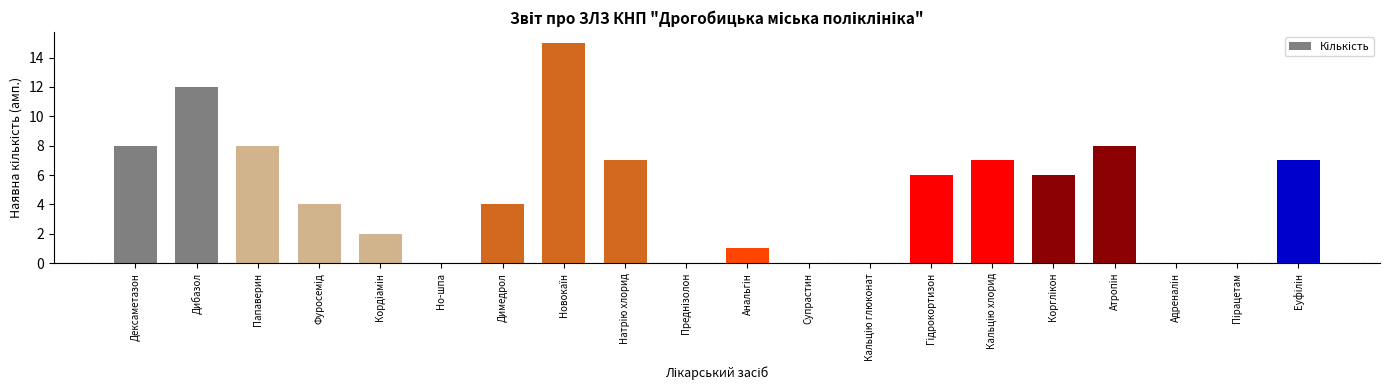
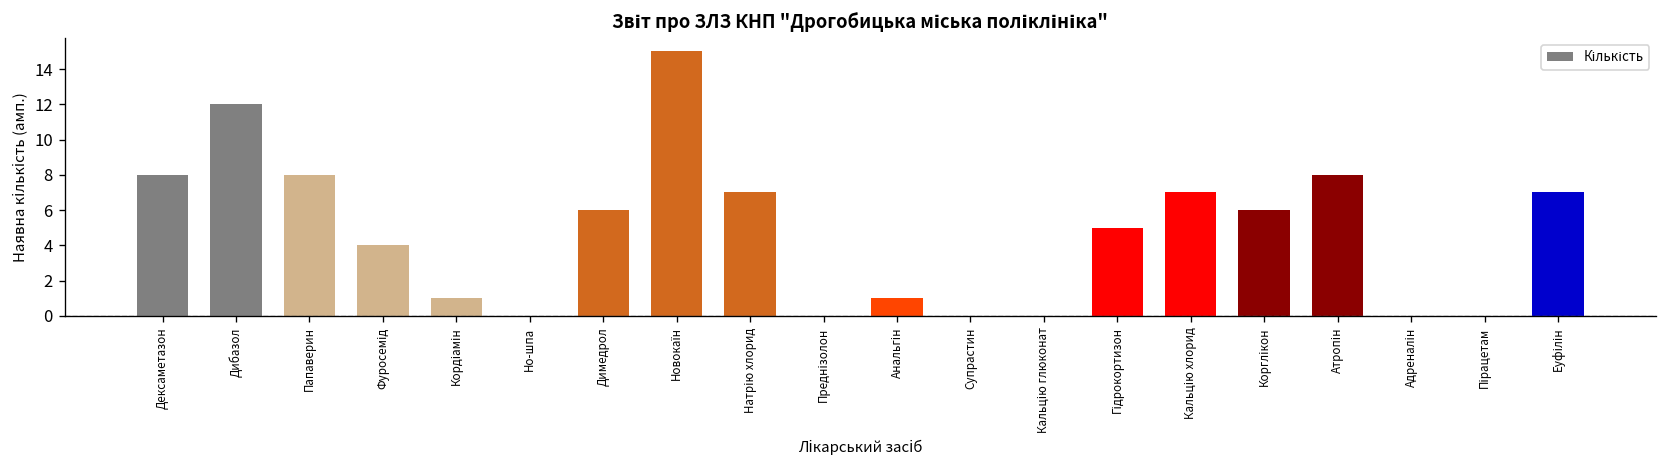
  {
    "Дексаметазон": 8,
    "Дибазол": 12,
    "Папаверин": 8,
    "Фуросемід": 4,
-   "Кордіамін": 2,
+   "Кордіамін": 1,
    "Но-шпа": 0,
-   "Димедрол": 4,
+   "Димедрол": 6,
    "Новокаїн": 15,
    "Натрію хлорид": 7,
    "Преднізолон": 0,
    "Анальгін": 1,
    "Супрастин": 0,
    "Кальцію глюконат": 0,
-   "Гідрокортизон": 6,
+   "Гідрокортизон": 5,
    "Кальцію хлорид": 7,
    "Корглікон": 6,
    "Атропін": 8,
    "Адреналін": 0,
    "Пірацетам": 0,
    "Еуфілін": 7
  }
